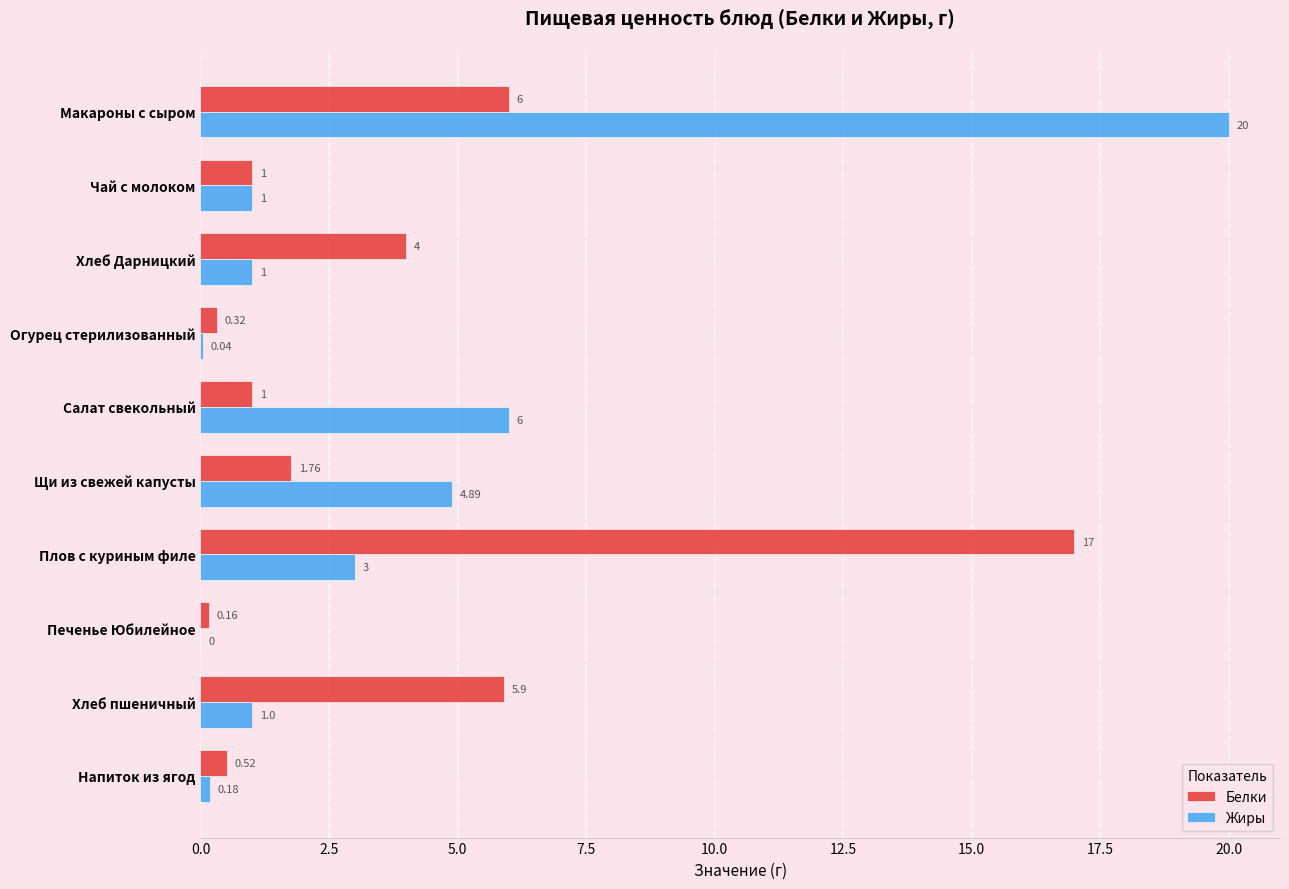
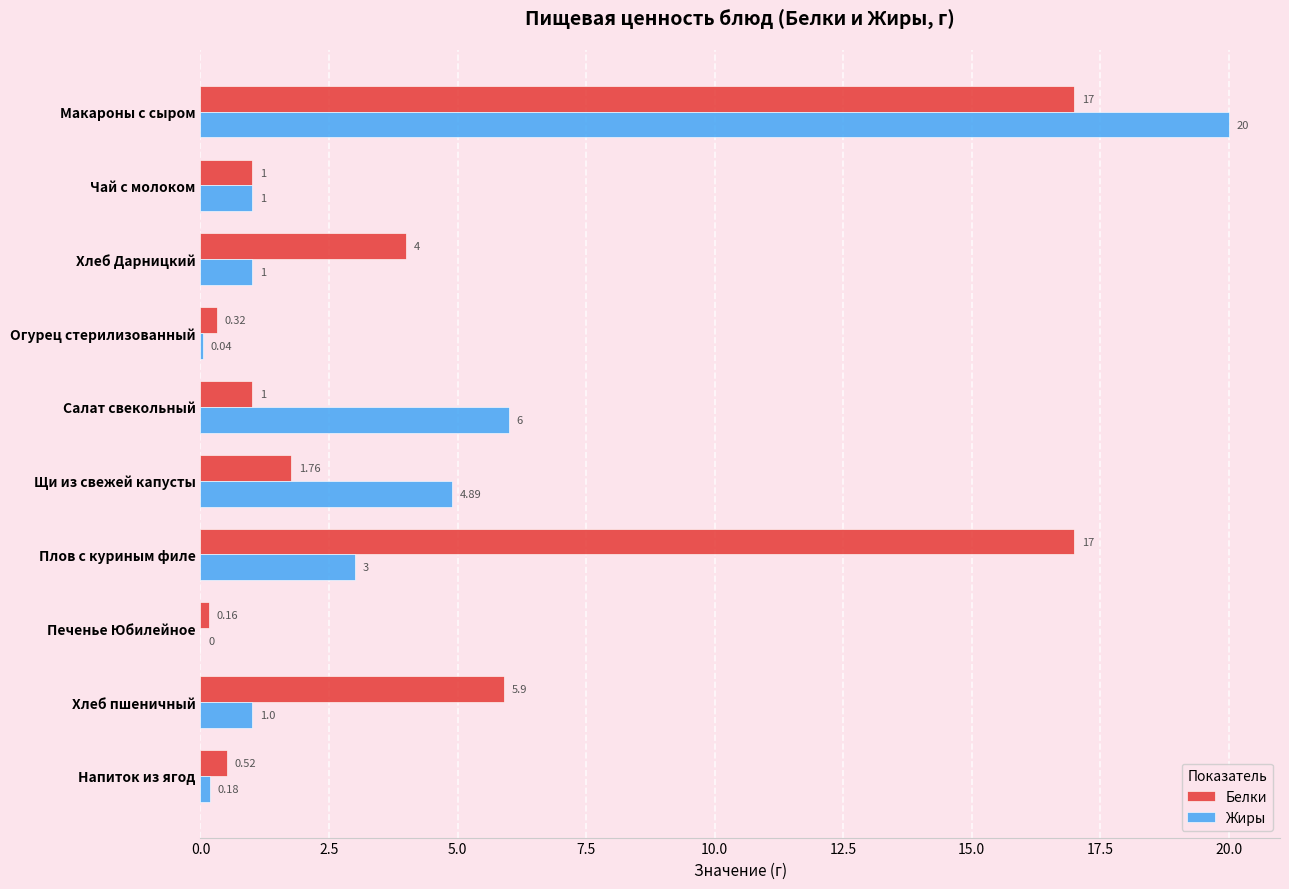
  {
    "Белки": {
-     "Макароны с сыром": 6,
+     "Макароны с сыром": 17,
      "Чай с молоком": 1,
      "Хлеб Дарницкий": 4,
      "Огурец стерилизованный": 0.32,
      "Салат свекольный": 1,
      "Щи из свежей капусты": 1.76,
      "Плов с куриным филе": 17,
      "Печенье Юбилейное": 0.16,
      "Хлеб пшеничный": 5.9,
      "Напиток из ягод": 0.52
    },
    "Жиры": {
      "Макароны с сыром": 20,
      "Чай с молоком": 1,
      "Хлеб Дарницкий": 1,
      "Огурец стерилизованный": 0.04,
      "Салат свекольный": 6,
      "Щи из свежей капусты": 4.89,
      "Плов с куриным филе": 3,
      "Печенье Юбилейное": 0,
      "Хлеб пшеничный": 1.0,
      "Напиток из ягод": 0.18
    }
  }
